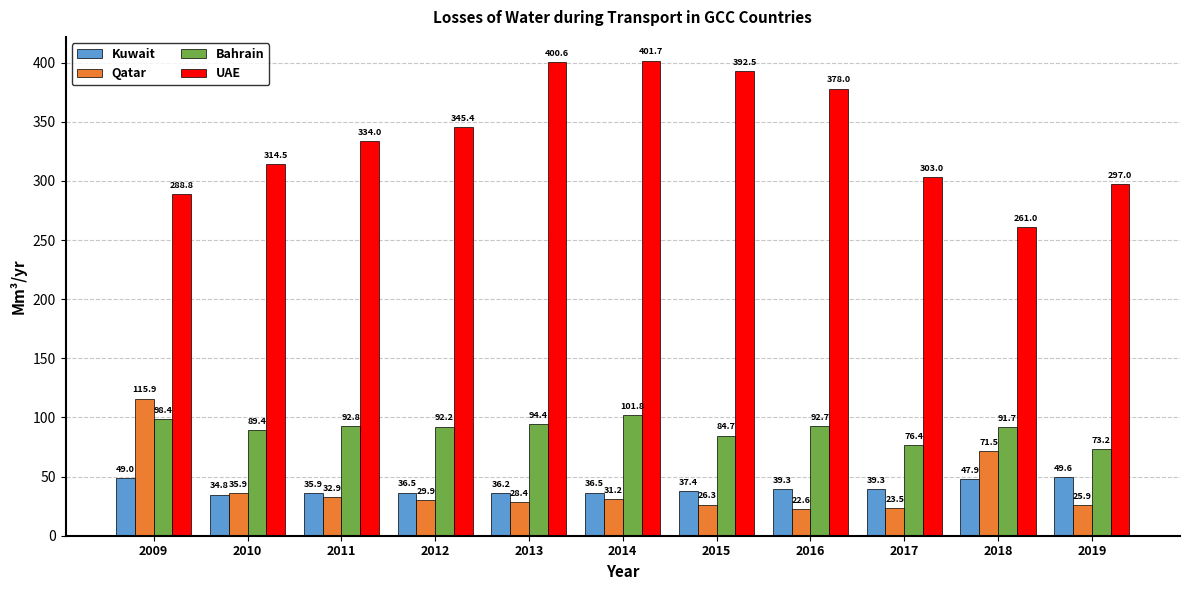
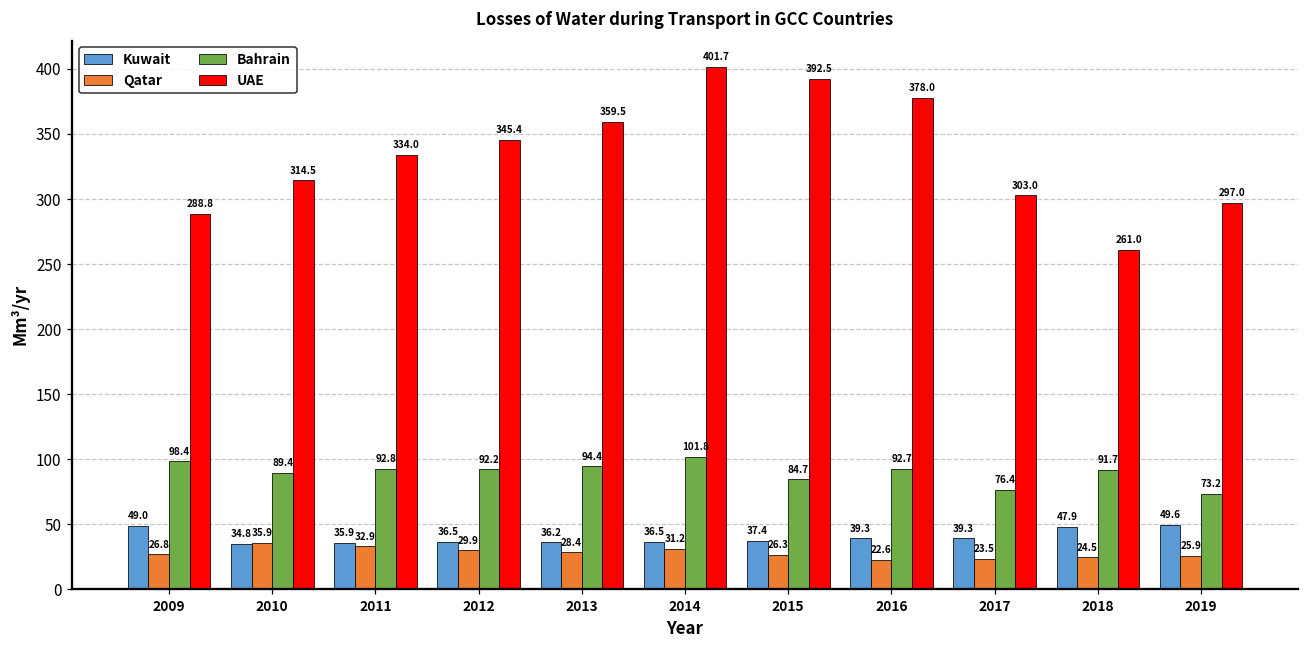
  {
    "Kuwait": {
      "2009": 49.0,
      "2010": 34.8,
      "2011": 35.9,
      "2012": 36.5,
      "2013": 36.2,
      "2014": 36.5,
      "2015": 37.4,
      "2016": 39.3,
      "2017": 39.3,
      "2018": 47.9,
      "2019": 49.6
    },
    "Qatar": {
-     "2009": 115.9,
+     "2009": 26.8,
      "2010": 35.9,
      "2011": 32.9,
      "2012": 29.9,
      "2013": 28.4,
      "2014": 31.2,
      "2015": 26.3,
      "2016": 22.6,
      "2017": 23.5,
-     "2018": 71.5,
+     "2018": 24.5,
      "2019": 25.9
    },
    "Bahrain": {
      "2009": 98.4,
      "2010": 89.4,
      "2011": 92.8,
      "2012": 92.2,
      "2013": 94.4,
      "2014": 101.8,
      "2015": 84.7,
      "2016": 92.7,
      "2017": 76.4,
      "2018": 91.7,
      "2019": 73.2
    },
    "UAE": {
      "2009": 288.8,
      "2010": 314.5,
      "2011": 334.0,
      "2012": 345.4,
-     "2013": 400.6,
+     "2013": 359.5,
      "2014": 401.7,
      "2015": 392.5,
      "2016": 378.0,
      "2017": 303.0,
      "2018": 261.0,
      "2019": 297.0
    }
  }
